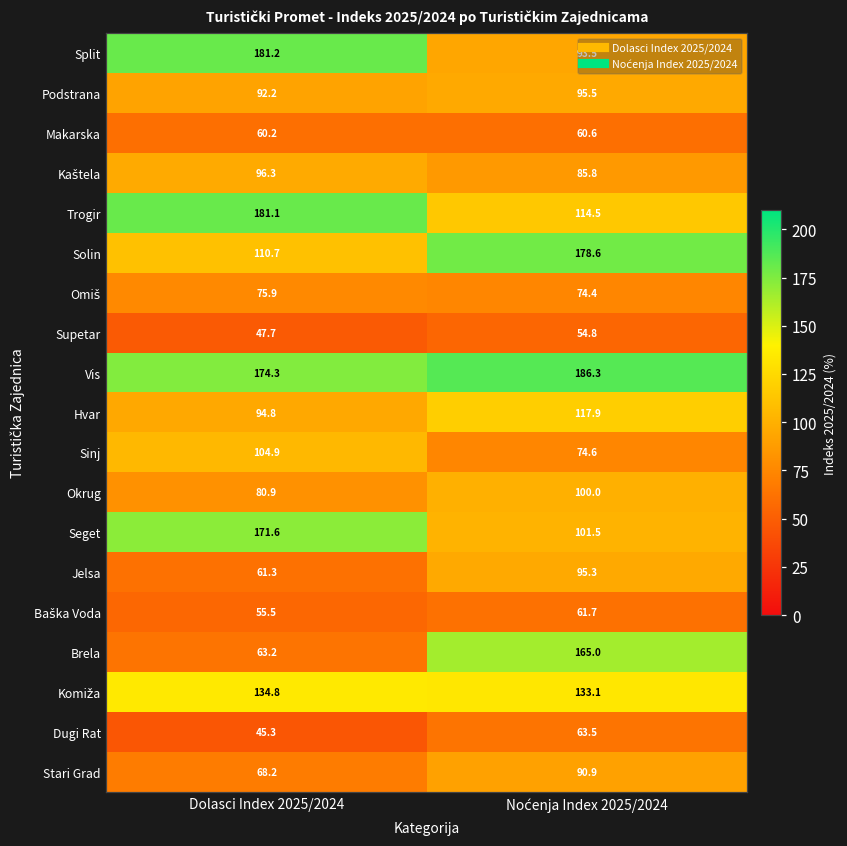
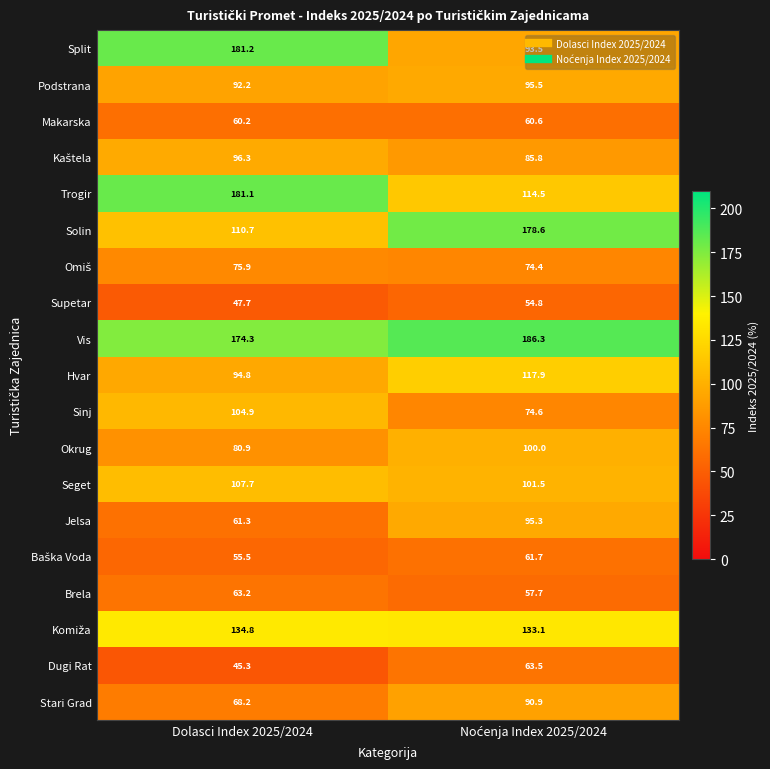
  {
    "Split": {
      "Dolasci Index 2025/2024": 181.2
    },
    "Podstrana": {
      "Dolasci Index 2025/2024": 92.2,
      "Noćenja Index 2025/2024": 95.5
    },
    "Makarska": {
      "Dolasci Index 2025/2024": 60.2,
      "Noćenja Index 2025/2024": 60.6
    },
    "Kaštela": {
      "Dolasci Index 2025/2024": 96.3,
      "Noćenja Index 2025/2024": 85.8
    },
    "Trogir": {
      "Dolasci Index 2025/2024": 181.1,
      "Noćenja Index 2025/2024": 114.5
    },
    "Solin": {
      "Dolasci Index 2025/2024": 110.7,
      "Noćenja Index 2025/2024": 178.6
    },
    "Omiš": {
      "Dolasci Index 2025/2024": 75.9,
      "Noćenja Index 2025/2024": 74.4
    },
    "Supetar": {
      "Dolasci Index 2025/2024": 47.7,
      "Noćenja Index 2025/2024": 54.8
    },
    "Vis": {
      "Dolasci Index 2025/2024": 174.3,
      "Noćenja Index 2025/2024": 186.3
    },
    "Hvar": {
      "Dolasci Index 2025/2024": 94.8,
      "Noćenja Index 2025/2024": 117.9
    },
    "Sinj": {
      "Dolasci Index 2025/2024": 104.9,
      "Noćenja Index 2025/2024": 74.6
    },
    "Okrug": {
      "Dolasci Index 2025/2024": 80.9,
      "Noćenja Index 2025/2024": 100.0
    },
    "Seget": {
-     "Dolasci Index 2025/2024": 171.6,
+     "Dolasci Index 2025/2024": 107.7,
      "Noćenja Index 2025/2024": 101.5
    },
    "Jelsa": {
      "Dolasci Index 2025/2024": 61.3,
      "Noćenja Index 2025/2024": 95.3
    },
    "Baška Voda": {
      "Dolasci Index 2025/2024": 55.5,
      "Noćenja Index 2025/2024": 61.7
    },
    "Brela": {
      "Dolasci Index 2025/2024": 63.2,
-     "Noćenja Index 2025/2024": 165.0
+     "Noćenja Index 2025/2024": 57.7
    },
    "Komiža": {
      "Dolasci Index 2025/2024": 134.8,
      "Noćenja Index 2025/2024": 133.1
    },
    "Dugi Rat": {
      "Dolasci Index 2025/2024": 45.3,
      "Noćenja Index 2025/2024": 63.5
    },
    "Stari Grad": {
      "Dolasci Index 2025/2024": 68.2,
      "Noćenja Index 2025/2024": 90.9
    }
  }
